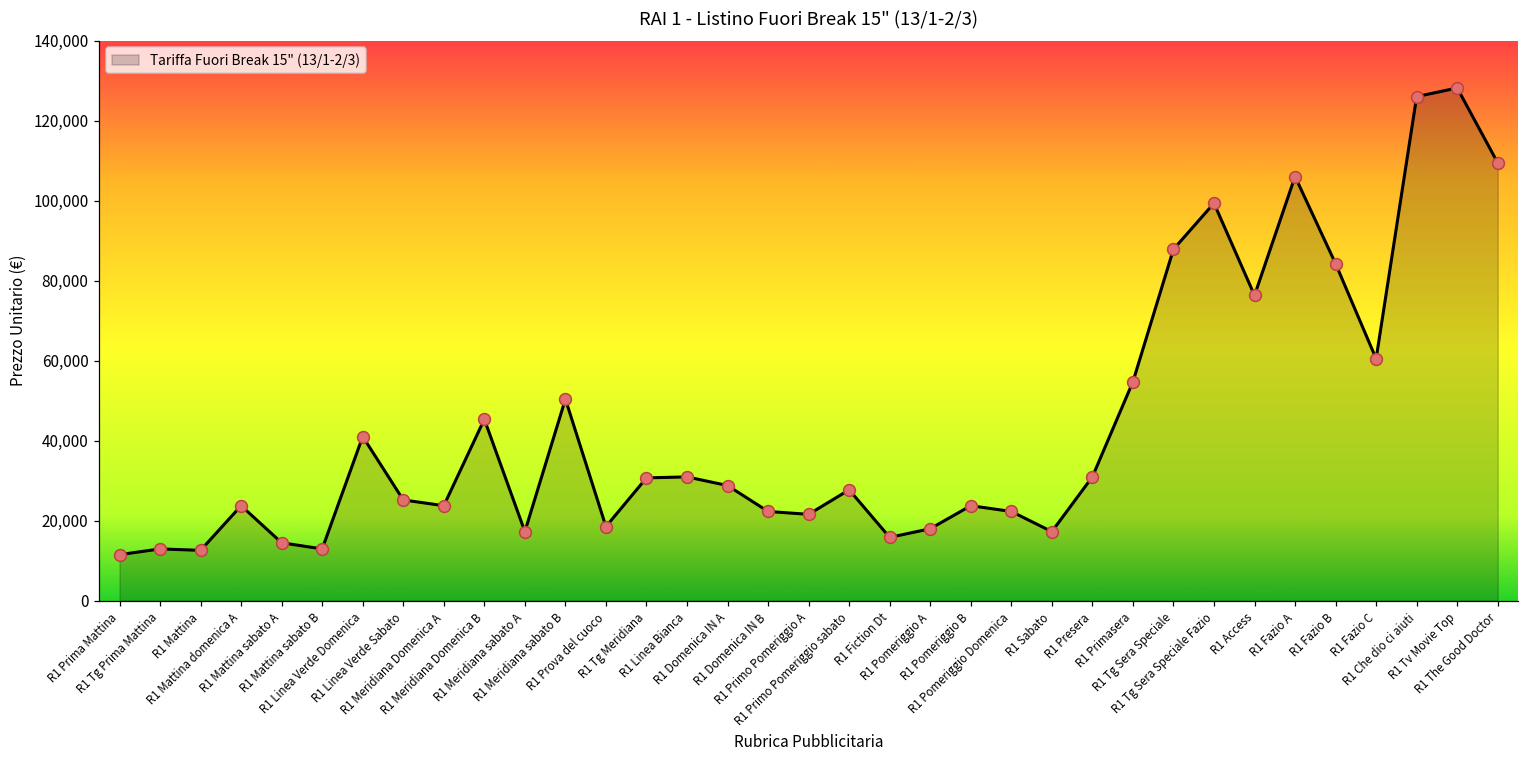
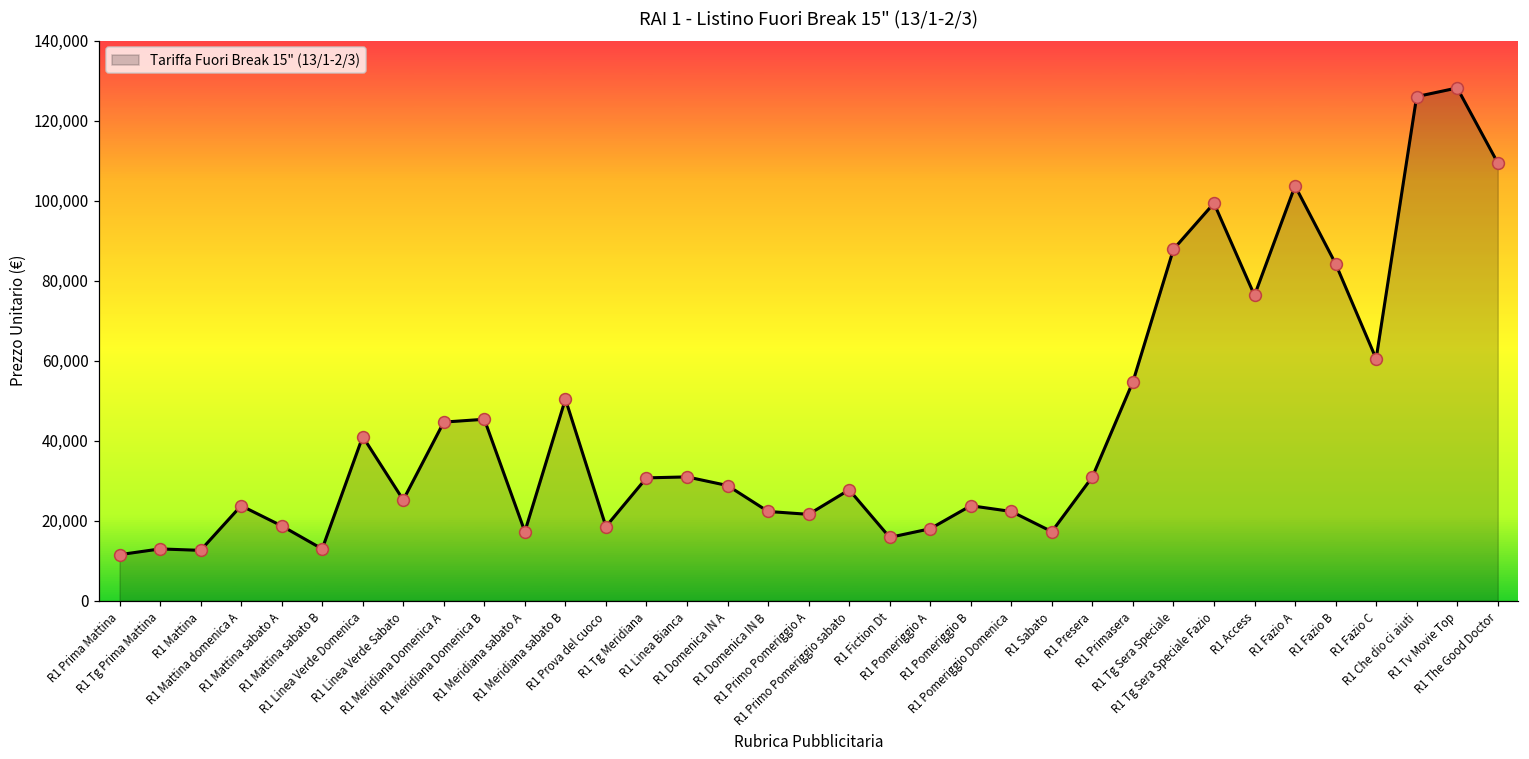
  {
    "R1 Prima Mattina": "12,000",
    "R1 Tg Prima Mattina": "13,000",
    "R1 Mattina": "13,000",
    "R1 Mattina domenica A": "24,000",
-   "R1 Mattina sabato A": "14,000",
+   "R1 Mattina sabato A": "19,000",
    "R1 Mattina sabato B": "13,000",
    "R1 Linea Verde Domenica": "41,000",
    "R1 Linea Verde Sabato": "25,000",
-   "R1 Meridiana Domenica A": "24,000",
+   "R1 Meridiana Domenica A": "45,000",
    "R1 Meridiana Domenica B": "45,000",
    "R1 Meridiana sabato A": "17,000",
    "R1 Meridiana sabato B": "50,000",
    "R1 Prova del cuoco": "19,000",
    "R1 Tg Meridiana": "31,000",
    "R1 Linea Bianca": "31,000",
    "R1 Domenica IN A": "29,000",
    "R1 Domenica IN B": "22,000",
    "R1 Primo Pomeriggio A": "22,000",
    "R1 Primo Pomeriggio sabato": "28,000",
    "R1 Fiction Dt": "16,000",
    "R1 Pomeriggio A": "18,000",
    "R1 Pomeriggio B": "24,000",
    "R1 Pomeriggio Domenica": "22,000",
    "R1 Sabato": "17,000",
    "R1 Presera": "31,000",
    "R1 Primasera": "55,000",
    "R1 Tg Sera Speciale": "88,000",
    "R1 Tg Sera Speciale Fazio": "99,000",
    "R1 Access": "76,000",
-   "R1 Fazio A": "106,000",
+   "R1 Fazio A": "104,000",
    "R1 Fazio B": "84,000",
    "R1 Fazio C": "60,000",
    "R1 Che dio ci aiuti": "126,000",
    "R1 Tv Movie Top": "128,000",
    "R1 The Good Doctor": "109,000"
  }
